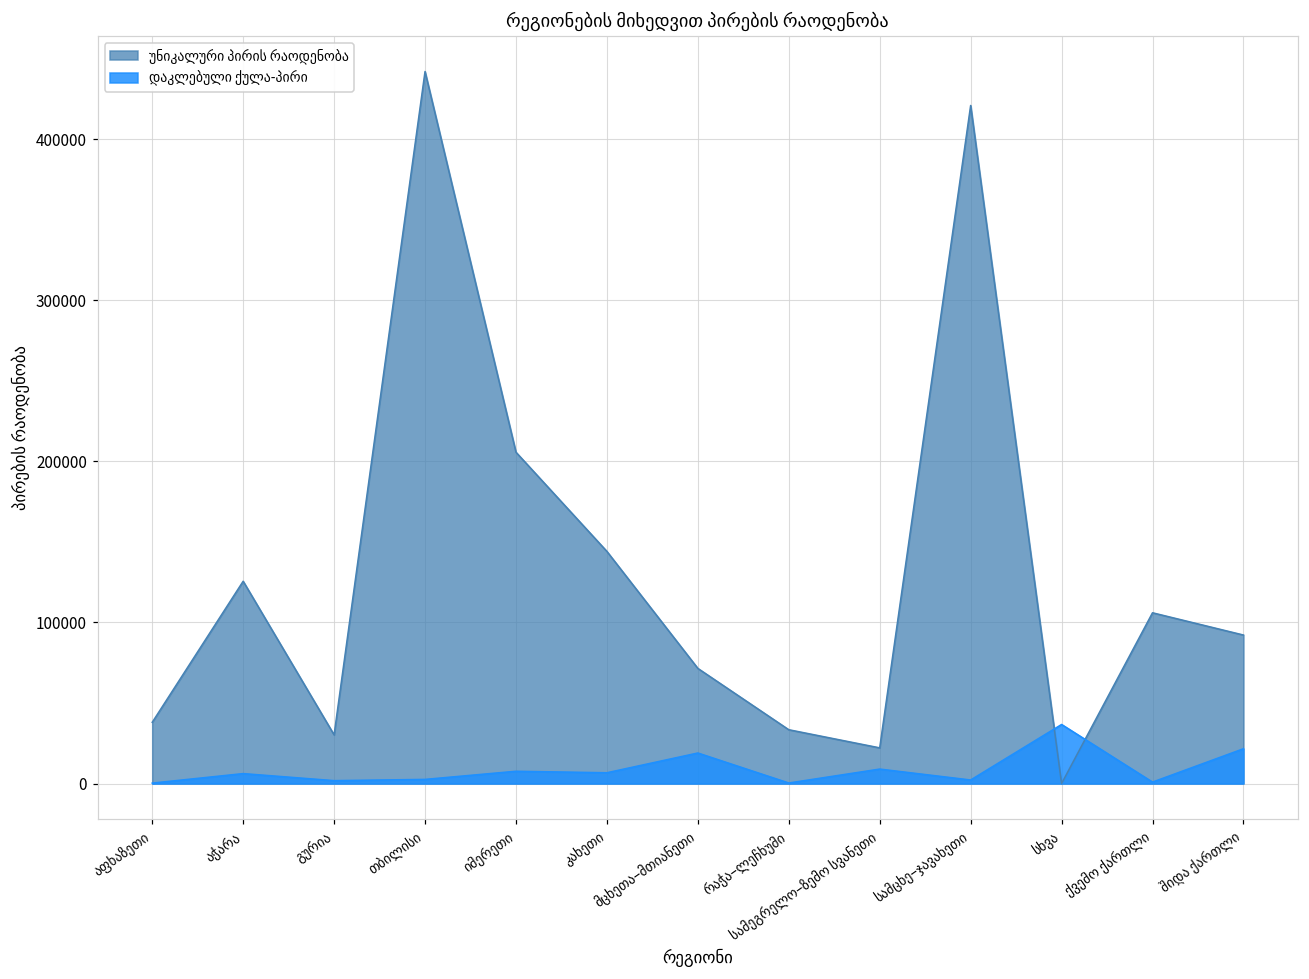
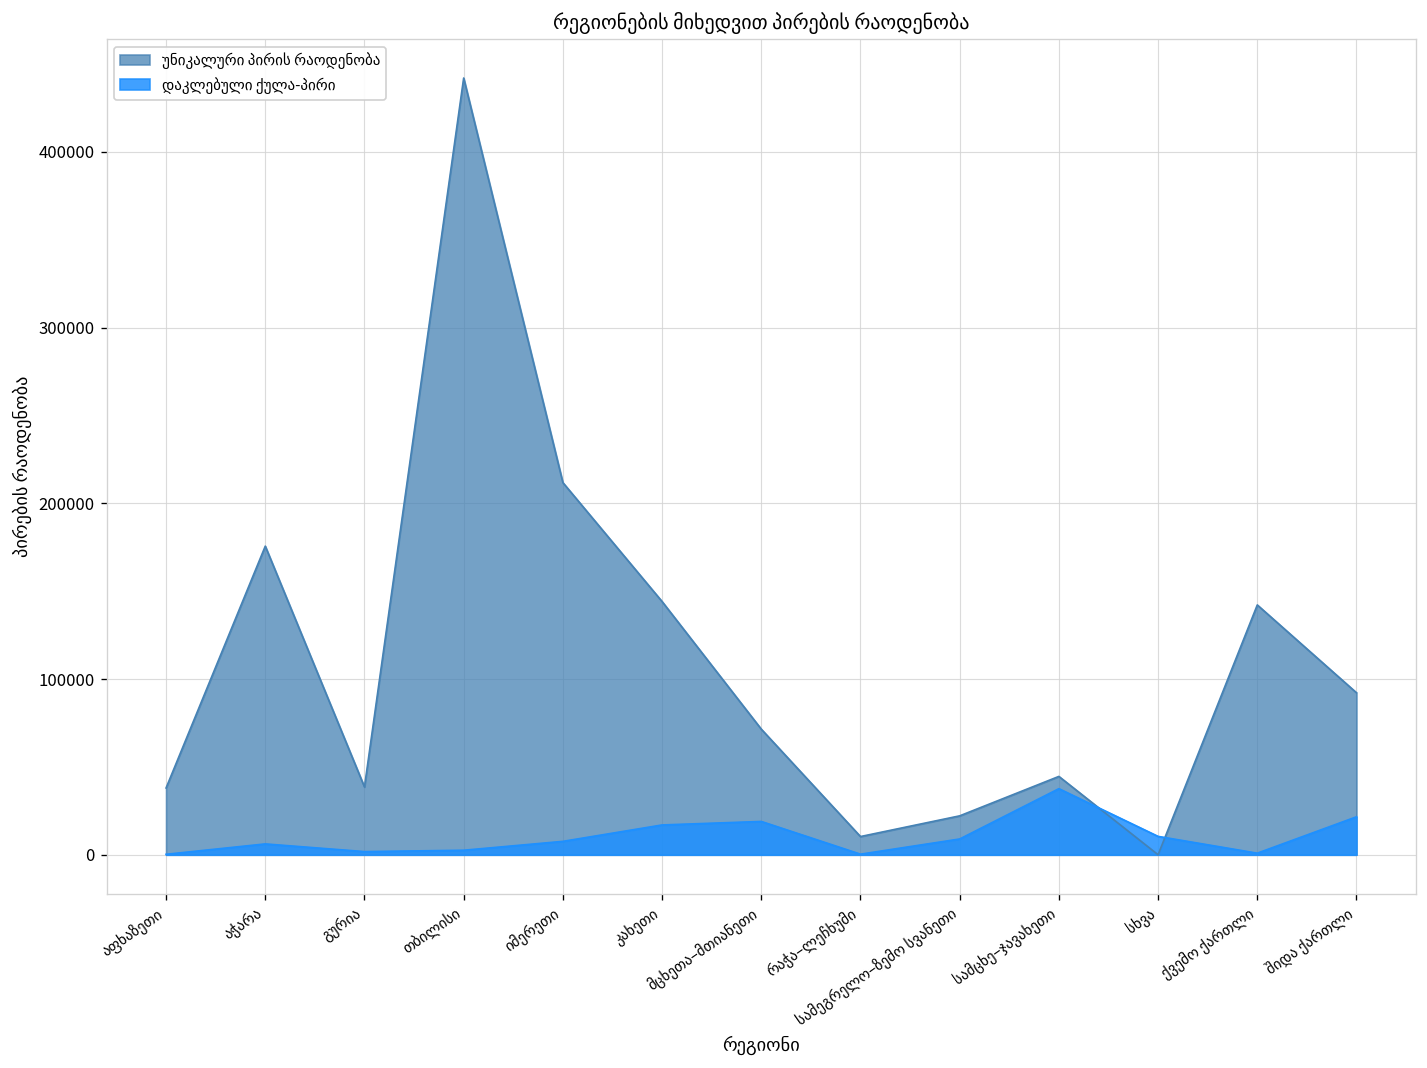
  {
    "უნიკალური პირის რაოდენობა": {
      "აფხაზეთი": 38000,
-     "აჭარა": 126000,
-     "გურია": 30000,
+     "აჭარა": 176000,
+     "გურია": 39000,
      "თბილისი": 442000,
-     "იმერეთი": 206000,
+     "იმერეთი": 212000,
      "კახეთი": 144000,
      "მცხეთა–მთიანეთი": 71000,
-     "რაჭა–ლეჩხუმი": 33000,
+     "რაჭა–ლეჩხუმი": 10000,
      "სამეგრელო–ზემო სვანეთი": 22000,
-     "სამცხე–ჯავახეთი": 421000,
+     "სამცხე–ჯავახეთი": 45000,
      "სხვა": 0,
-     "ქვემო ქართლი": 106000,
+     "ქვემო ქართლი": 142000,
      "შიდა ქართლი": 92000
    },
    "დაკლებული ქულა-პირი": {
      "აფხაზეთი": 0,
      "აჭარა": 6000,
      "გურია": 2000,
      "თბილისი": 3000,
      "იმერეთი": 8000,
-     "კახეთი": 7000,
+     "კახეთი": 17000,
      "მცხეთა–მთიანეთი": 19000,
      "რაჭა–ლეჩხუმი": 0,
      "სამეგრელო–ზემო სვანეთი": 9000,
-     "სამცხე–ჯავახეთი": 2000,
-     "სხვა": 37000,
+     "სამცხე–ჯავახეთი": 38000,
+     "სხვა": 10000,
      "ქვემო ქართლი": 1000,
      "შიდა ქართლი": 22000
    }
  }
